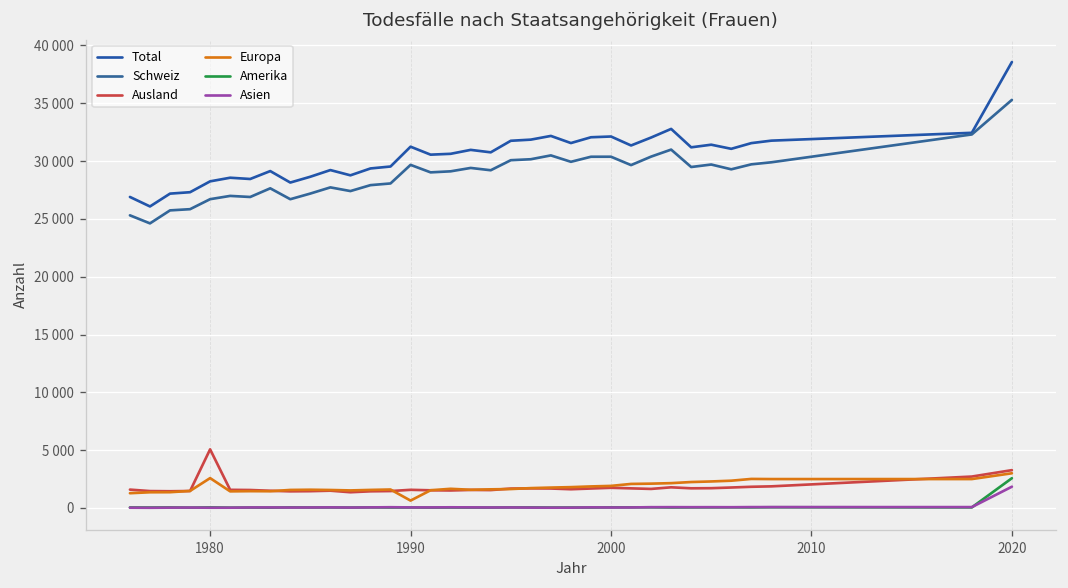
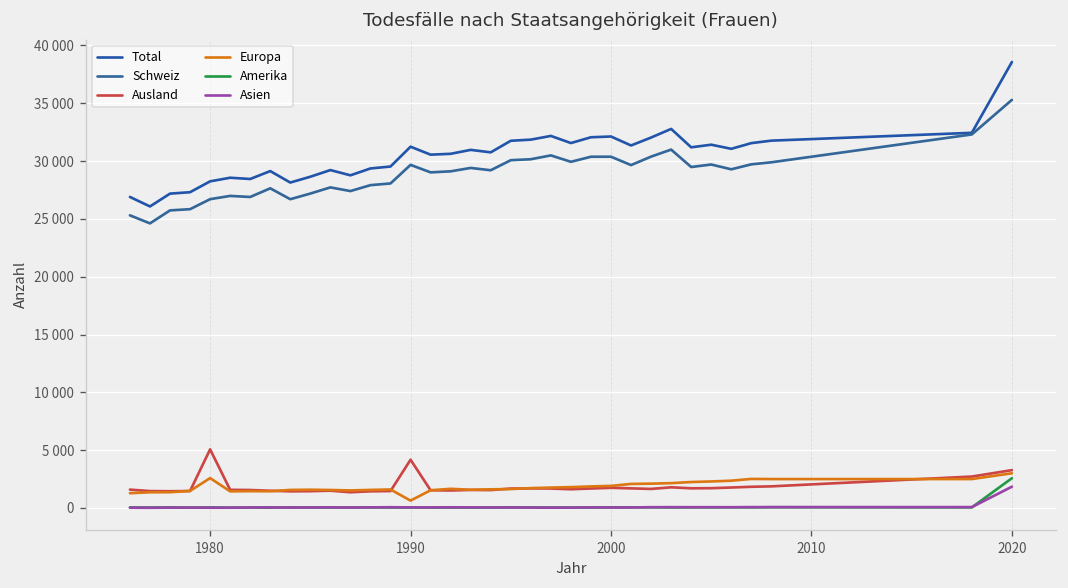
  {
    "Ausland": {
      "1980": 5000,
-     "1990": 2000,
+     "1990": 4000,
      "2020": 3000
    },
    "Europa": {
      "1980": 3000,
      "1990": 1000,
      "2020": 3000
    },
    "Amerika": {
      "2020": 3000
    },
    "Asien": {
      "2020": 2000
    }
  }
